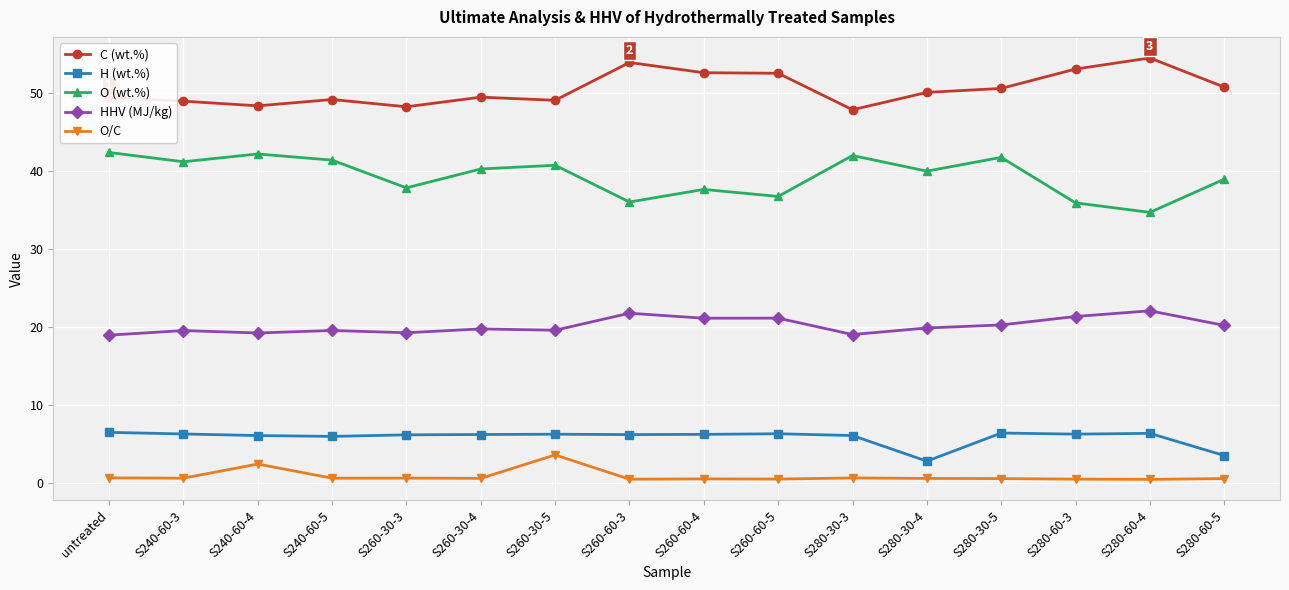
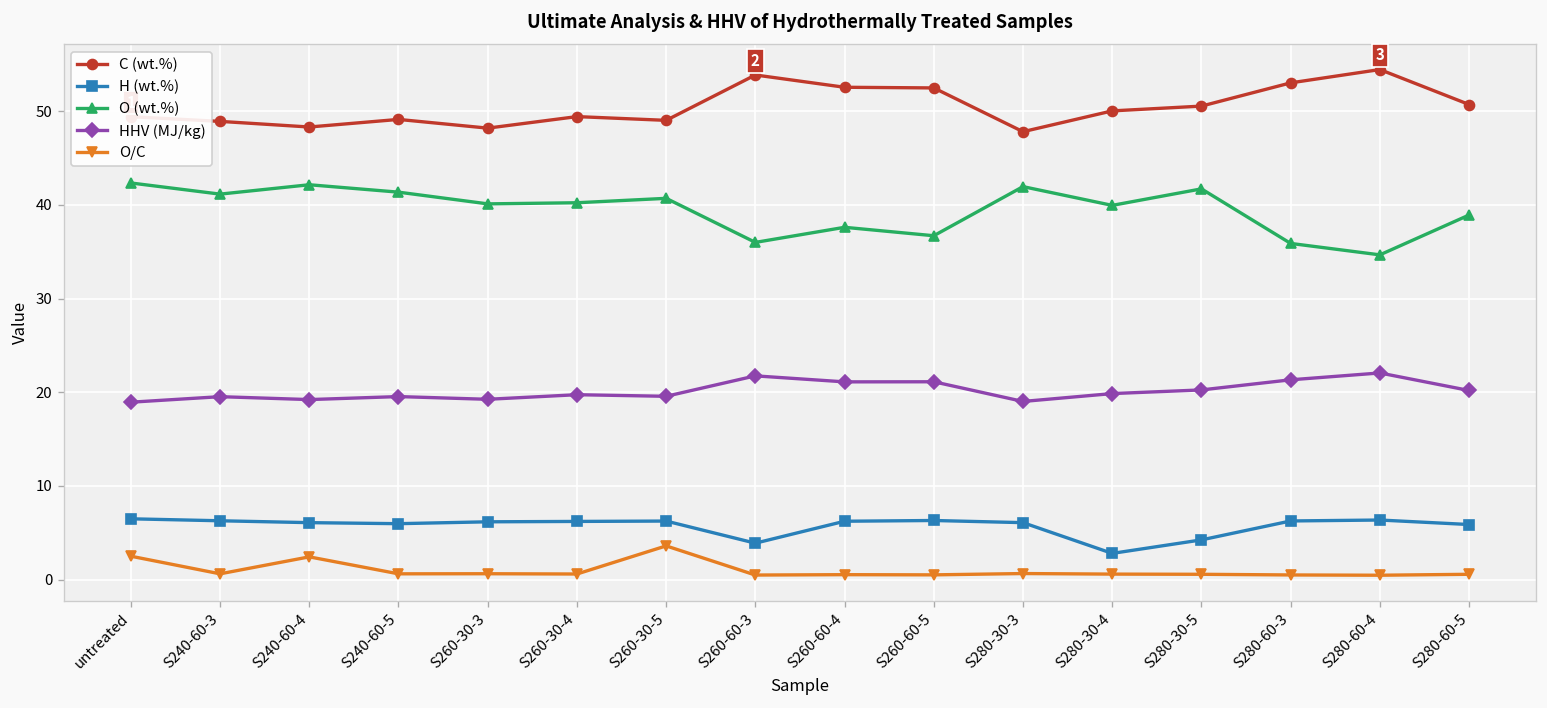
  {
    "C (wt.%)": {
      "S240-60-3": 49,
      "S240-60-4": 48,
      "S240-60-5": 49,
      "S260-30-3": 48,
      "S260-30-4": 49,
      "S260-30-5": 49,
      "S260-60-4": 53,
      "S260-60-5": 52,
      "S280-30-3": 48,
      "S280-30-4": 50,
      "S280-30-5": 51,
      "S280-60-3": 53,
      "S280-60-5": 51
    },
    "H (wt.%)": {
      "untreated": 7,
      "S240-60-3": 6,
      "S240-60-4": 6,
      "S240-60-5": 6,
      "S260-30-3": 6,
      "S260-30-4": 6,
      "S260-30-5": 6,
-     "S260-60-3": 6,
+     "S260-60-3": 4,
      "S260-60-4": 6,
      "S260-60-5": 6,
      "S280-30-3": 6,
      "S280-30-4": 3,
-     "S280-30-5": 6,
+     "S280-30-5": 4,
      "S280-60-3": 6,
      "S280-60-4": 6,
-     "S280-60-5": 4
+     "S280-60-5": 6
    },
    "O (wt.%)": {
      "untreated": 42,
      "S240-60-3": 41,
      "S240-60-4": 42,
      "S240-60-5": 41,
-     "S260-30-3": 38,
+     "S260-30-3": 40,
      "S260-30-4": 40,
      "S260-30-5": 41,
      "S260-60-3": 36,
      "S260-60-4": 38,
      "S260-60-5": 37,
      "S280-30-3": 42,
      "S280-30-4": 40,
      "S280-30-5": 42,
      "S280-60-3": 36,
      "S280-60-4": 35,
      "S280-60-5": 39
    },
    "HHV (MJ/kg)": {
      "untreated": 19,
      "S240-60-3": 20,
      "S240-60-4": 19,
      "S240-60-5": 20,
      "S260-30-3": 19,
      "S260-30-4": 20,
      "S260-30-5": 20,
      "S260-60-3": 22,
      "S260-60-4": 21,
      "S260-60-5": 21,
      "S280-30-3": 19,
      "S280-30-4": 20,
      "S280-30-5": 20,
      "S280-60-3": 21,
      "S280-60-4": 22,
      "S280-60-5": 20
    },
    "O/C": {
-     "untreated": 1,
+     "untreated": 3,
      "S240-60-3": 1,
      "S240-60-4": 2,
      "S240-60-5": 1,
      "S260-30-3": 1,
      "S260-30-4": 1,
      "S260-30-5": 4,
      "S260-60-3": 1,
      "S260-60-4": 1,
      "S260-60-5": 1,
      "S280-30-3": 1,
      "S280-30-4": 1,
      "S280-30-5": 1,
      "S280-60-3": 1,
      "S280-60-4": 0,
      "S280-60-5": 1
    }
  }
